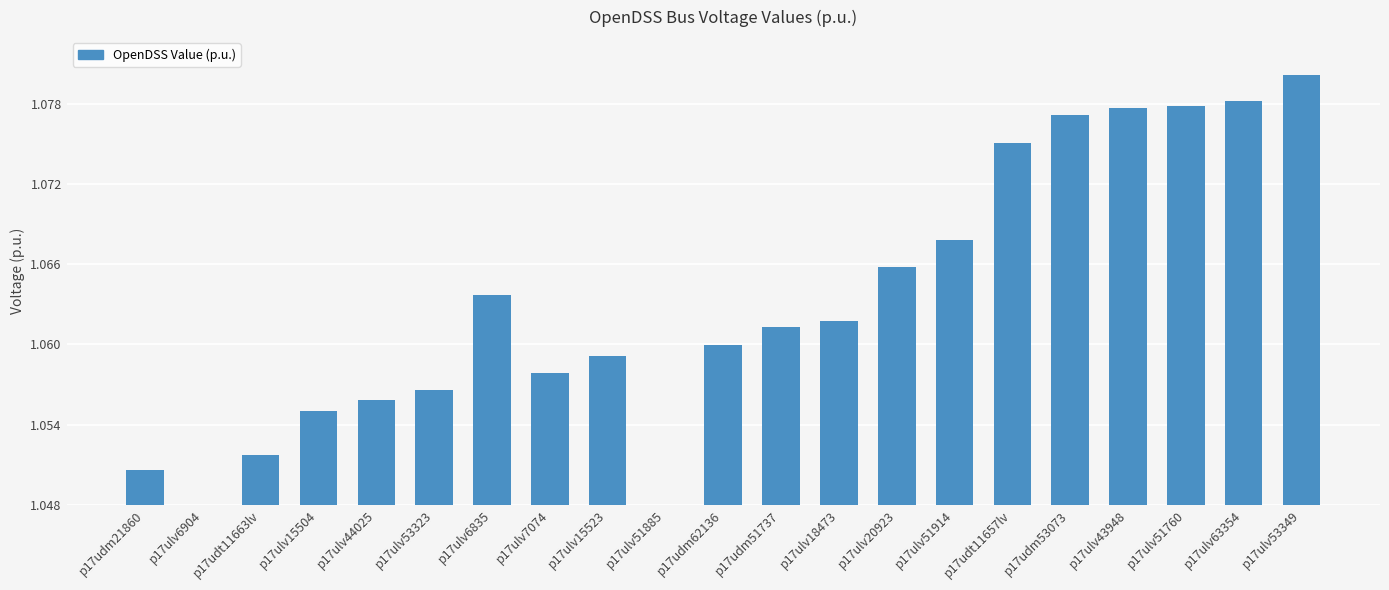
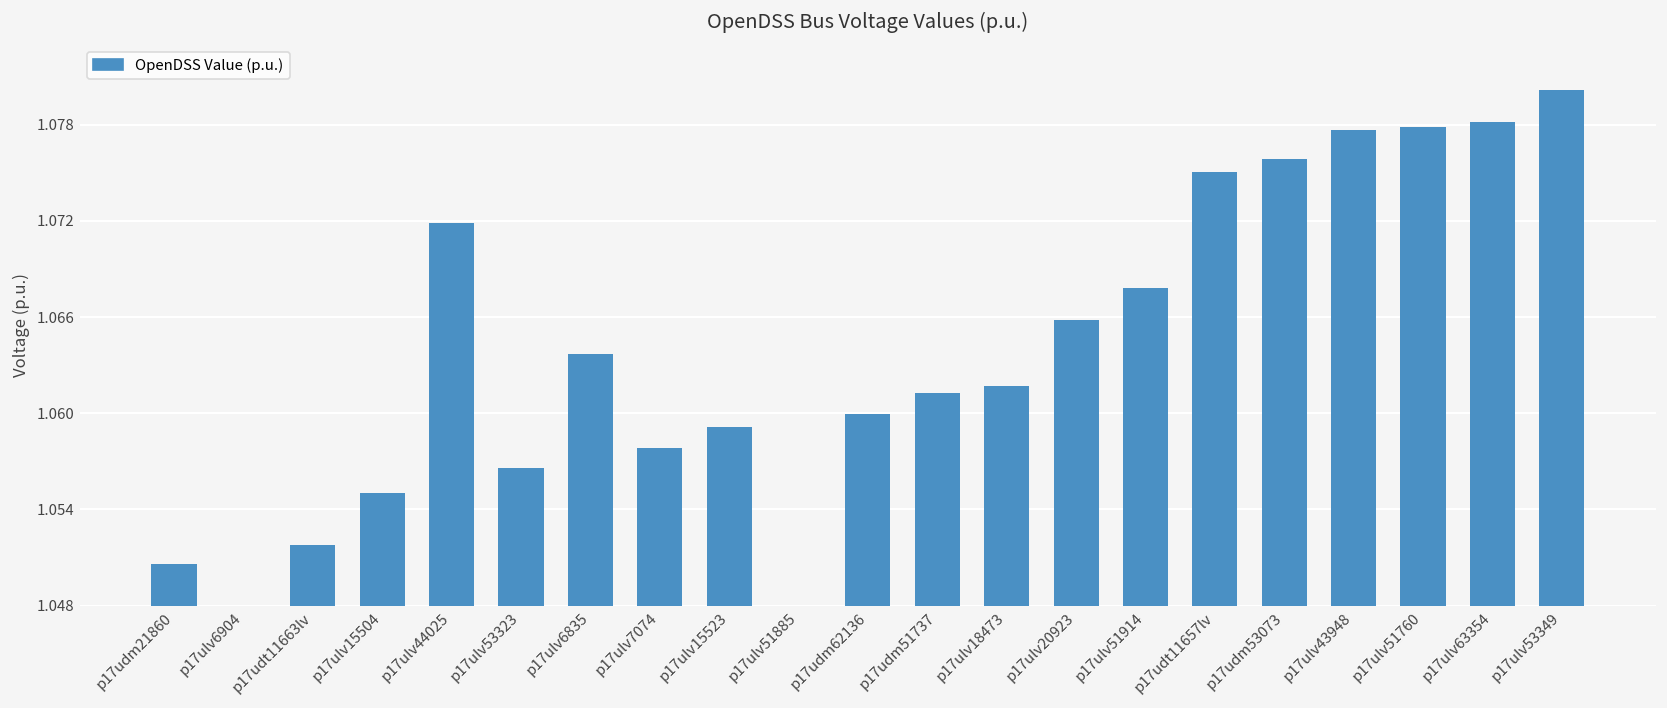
  {
    "p17udm21860": 1.0506,
    "p17udt11663lv": 1.0518,
    "p17ulv15504": 1.0550,
-   "p17ulv44025": 1.0558,
+   "p17ulv44025": 1.0719,
    "p17ulv53323": 1.0566,
    "p17ulv6835": 1.0637,
    "p17ulv7074": 1.0578,
    "p17ulv15523": 1.0591,
    "p17udm62136": 1.0600,
    "p17udm51737": 1.0613,
    "p17ulv18473": 1.0617,
    "p17ulv20923": 1.0658,
    "p17ulv51914": 1.0678,
    "p17udt11657lv": 1.0751,
-   "p17udm53073": 1.0772,
+   "p17udm53073": 1.0759,
    "p17ulv43948": 1.0777,
    "p17ulv51760": 1.0779,
    "p17ulv63354": 1.0782,
    "p17ulv53349": 1.0802
  }
